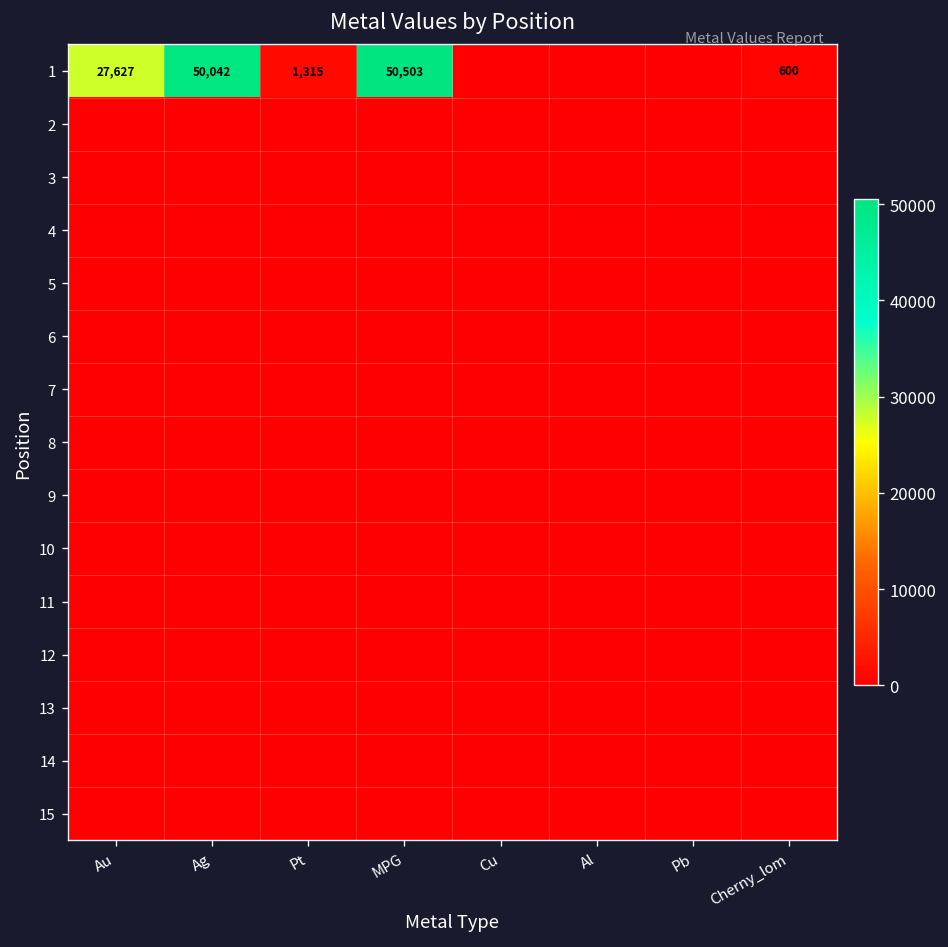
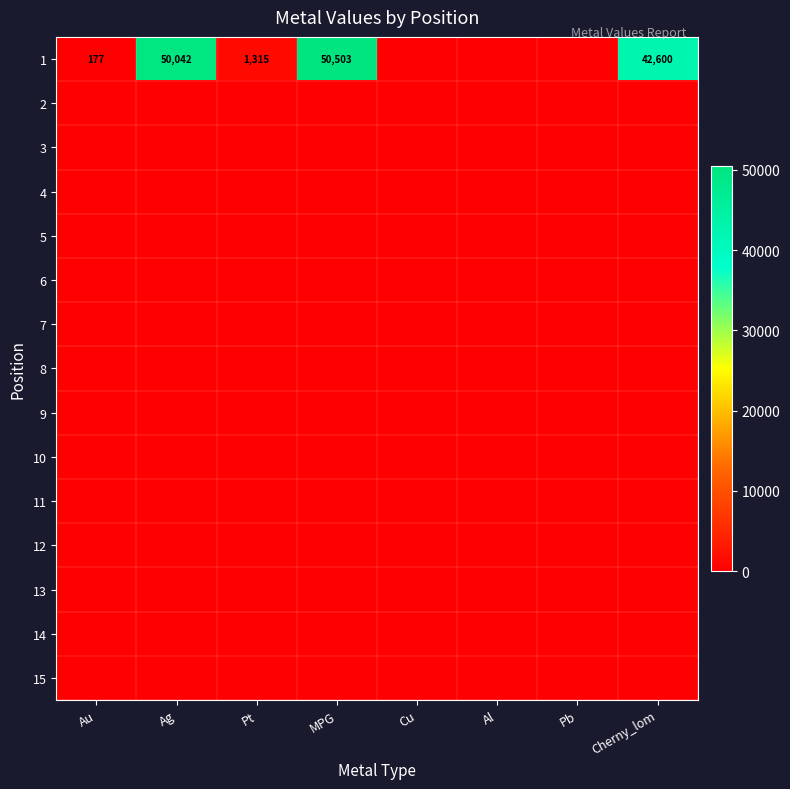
  {
    "1": {
-     "Au": "27,627",
+     "Au": "177",
      "Ag": "50,042",
      "Pt": "1,315",
      "MPG": "50,503",
-     "Cherny_lom": "600"
+     "Cherny_lom": "42,600"
    }
  }
